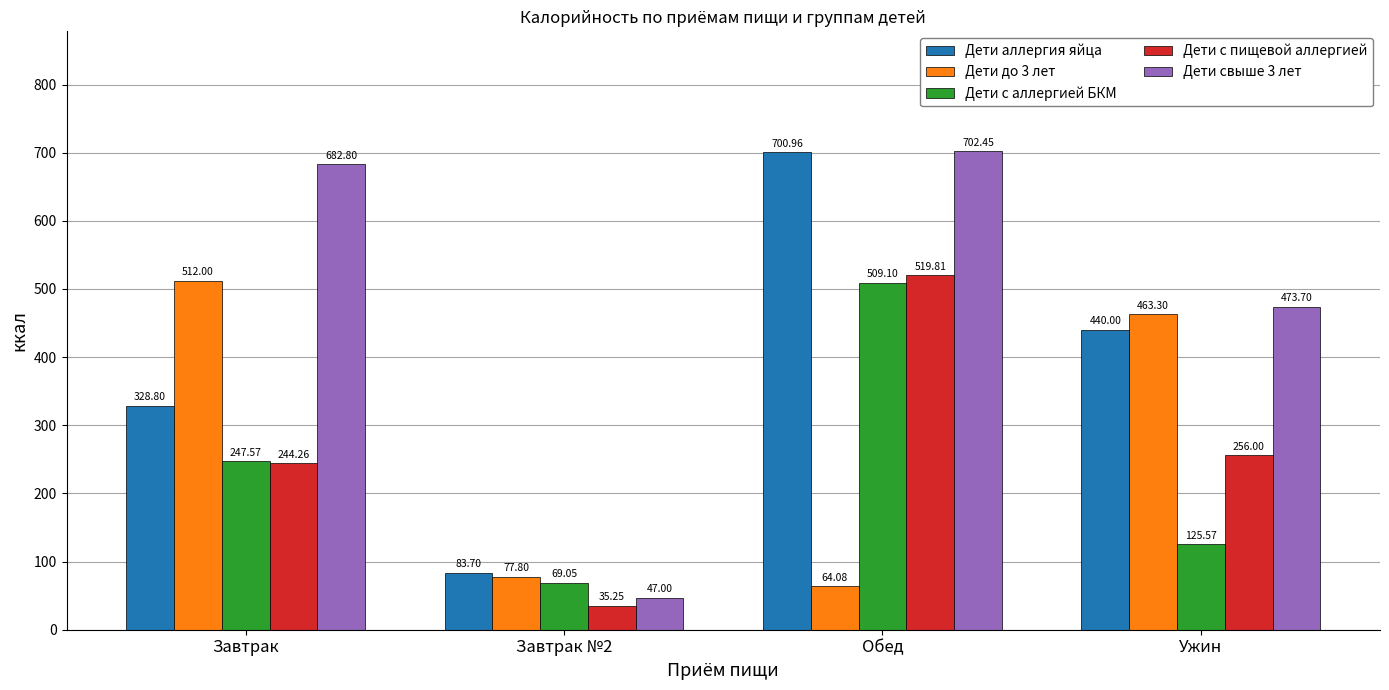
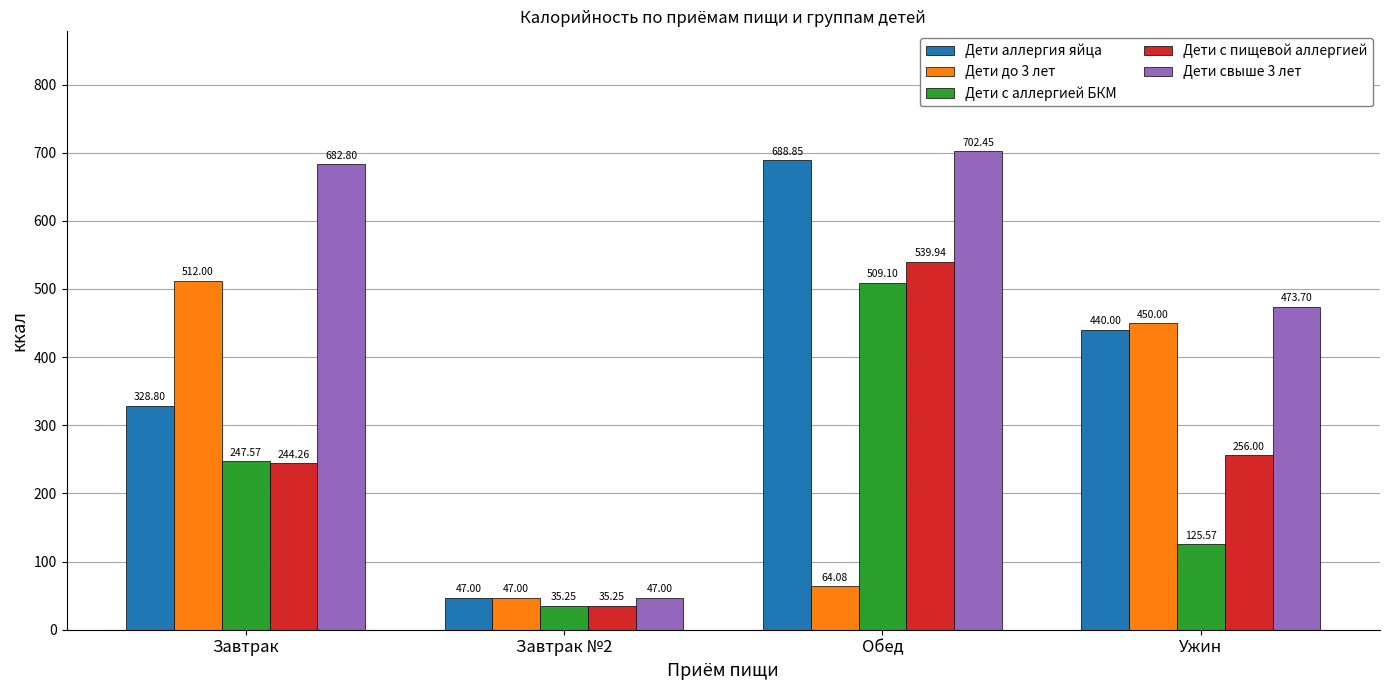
  {
    "Дети аллергия яйца": {
      "Завтрак": 328.80,
-     "Завтрак №2": 83.70,
-     "Обед": 700.96,
+     "Завтрак №2": 47.00,
+     "Обед": 688.85,
      "Ужин": 440.00
    },
    "Дети до 3 лет": {
      "Завтрак": 512.00,
-     "Завтрак №2": 77.80,
+     "Завтрак №2": 47.00,
      "Обед": 64.08,
-     "Ужин": 463.30
+     "Ужин": 450.00
    },
    "Дети с аллергией БКМ": {
      "Завтрак": 247.57,
-     "Завтрак №2": 69.05,
+     "Завтрак №2": 35.25,
      "Обед": 509.10,
      "Ужин": 125.57
    },
    "Дети с пищевой аллергией": {
      "Завтрак": 244.26,
      "Завтрак №2": 35.25,
-     "Обед": 519.81,
+     "Обед": 539.94,
      "Ужин": 256.00
    },
    "Дети свыше 3 лет": {
      "Завтрак": 682.80,
      "Завтрак №2": 47.00,
      "Обед": 702.45,
      "Ужин": 473.70
    }
  }
